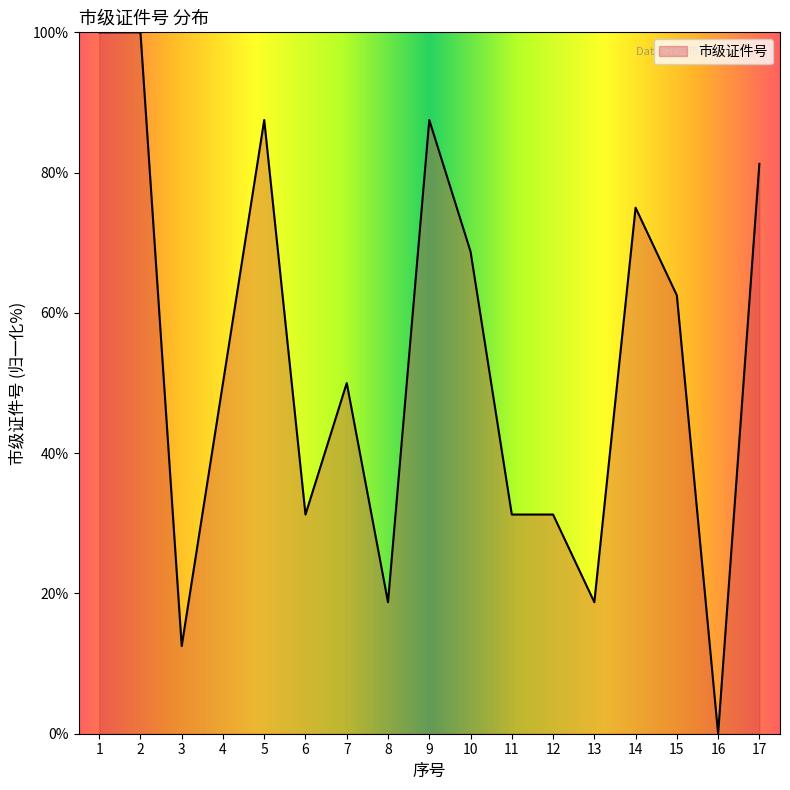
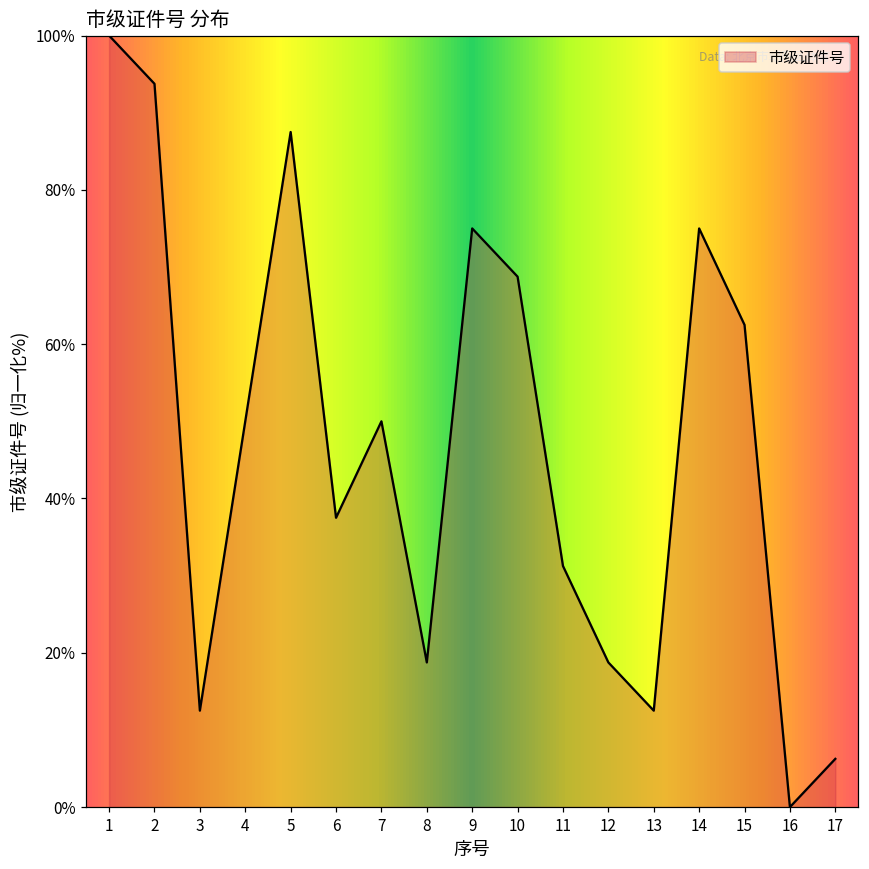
  {
    "1": "100%",
-   "2": "100%",
+   "2": "94%",
    "3": "13%",
    "4": "50%",
    "5": "88%",
-   "6": "31%",
+   "6": "38%",
    "7": "50%",
    "8": "19%",
-   "9": "88%",
+   "9": "75%",
    "10": "69%",
    "11": "31%",
-   "12": "31%",
-   "13": "19%",
+   "12": "19%",
+   "13": "13%",
    "14": "75%",
    "15": "63%",
    "16": "0%",
-   "17": "81%"
+   "17": "6%"
  }
